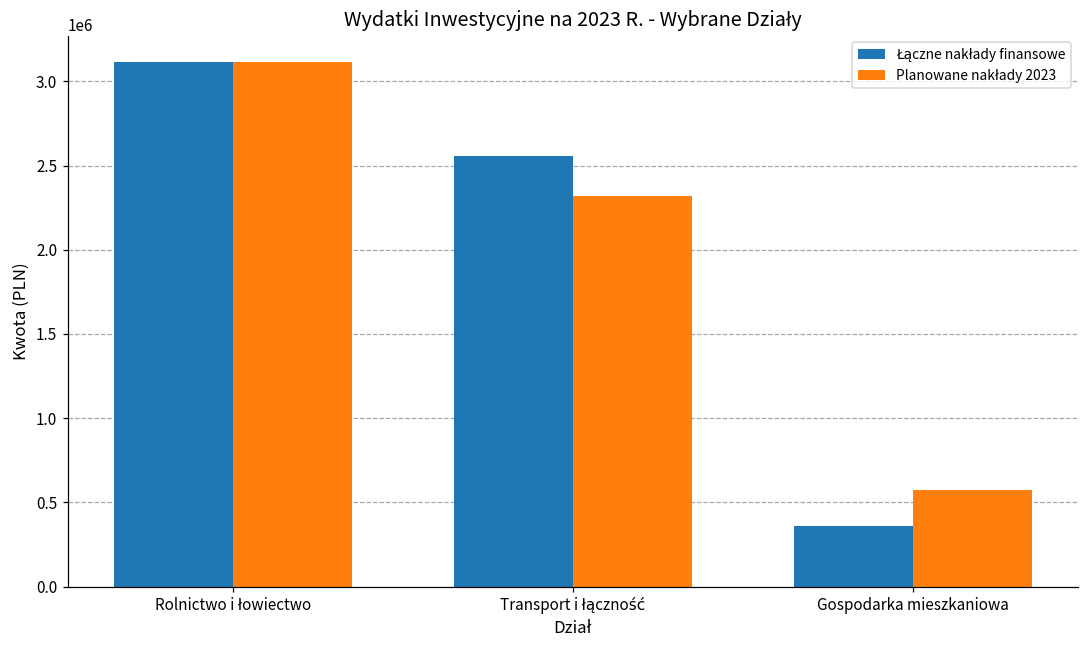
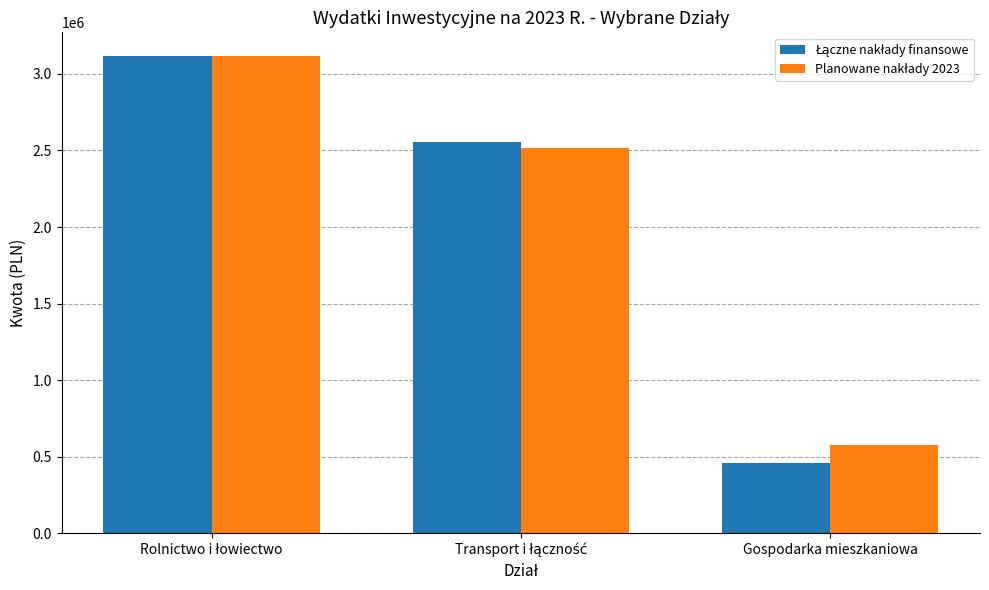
  {
    "Łączne nakłady finansowe": {
      "Rolnictwo i łowiectwo": 3120000,
      "Transport i łączność": 2560000,
-     "Gospodarka mieszkaniowa": 360000
+     "Gospodarka mieszkaniowa": 460000
    },
    "Planowane nakłady 2023": {
      "Rolnictwo i łowiectwo": 3120000,
-     "Transport i łączność": 2320000,
+     "Transport i łączność": 2520000,
      "Gospodarka mieszkaniowa": 570000
    }
  }
